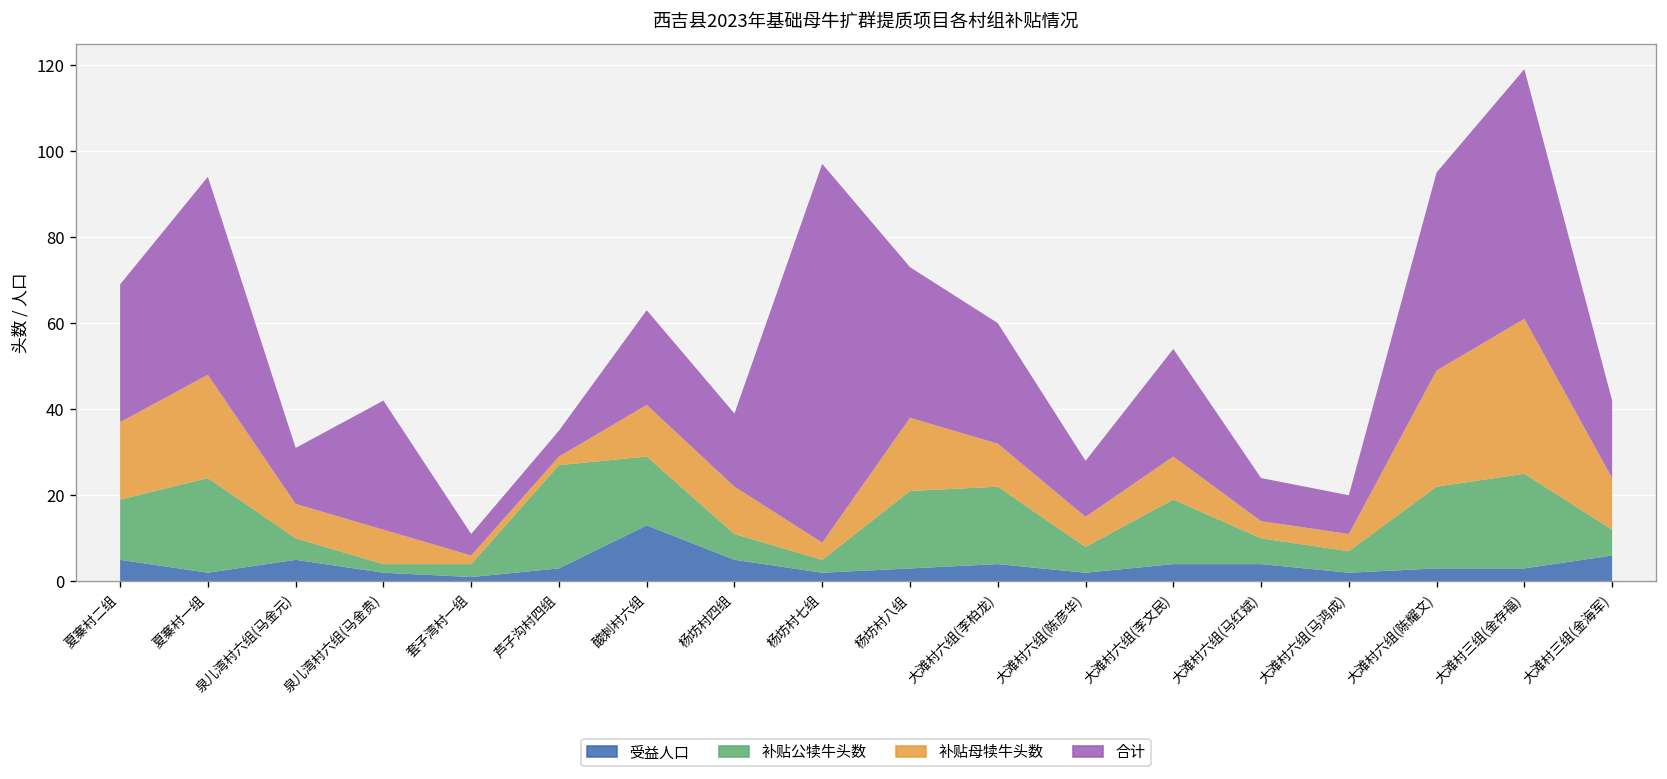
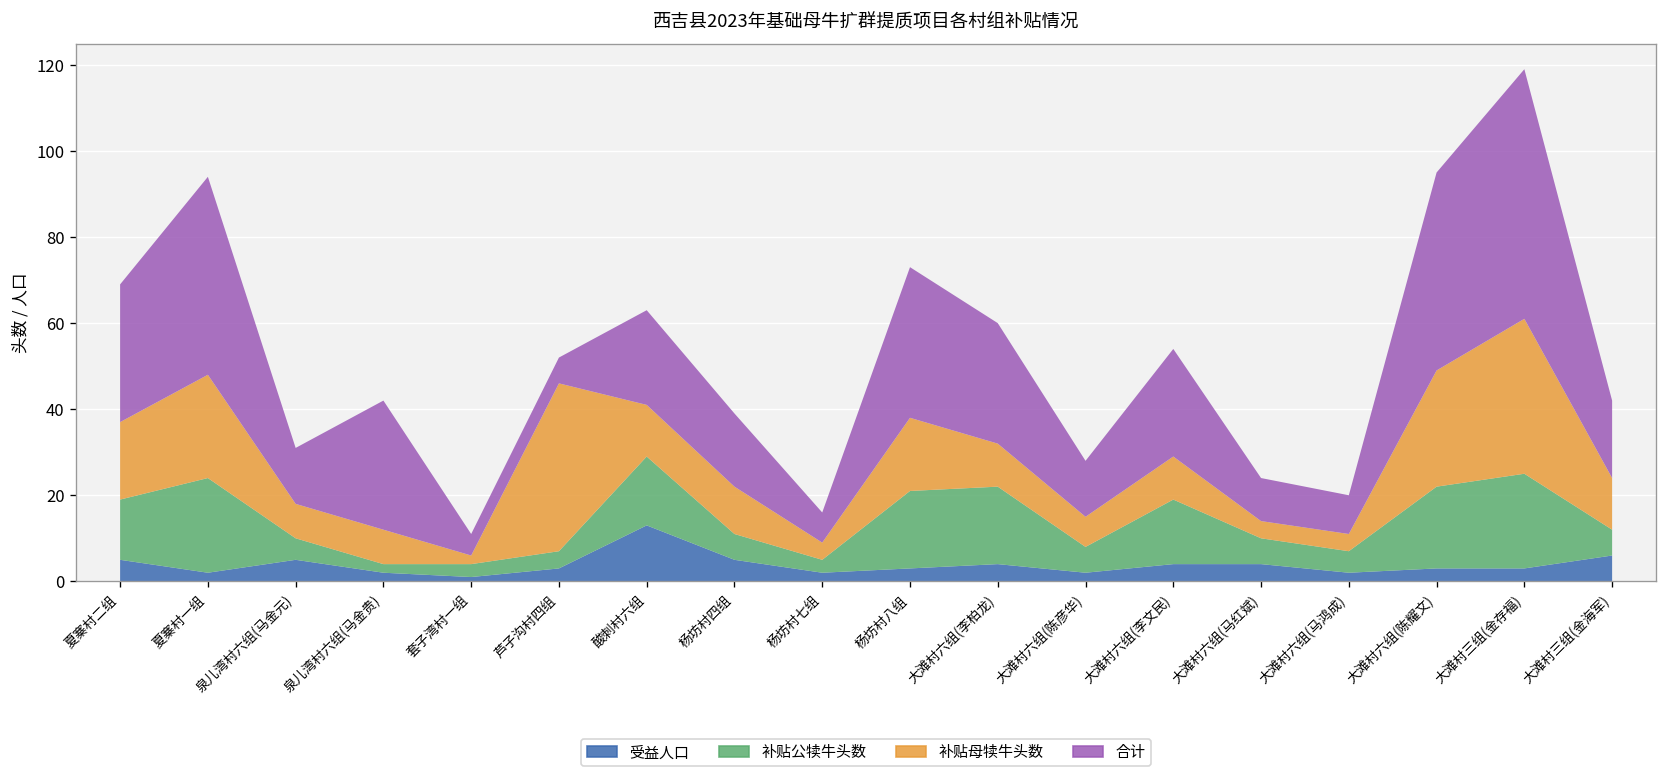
  {
    "受益人口": {
      "夏寨村二组": 5,
      "夏寨村一组": 2,
      "泉儿湾村六组(马金元)": 5,
      "泉儿湾村六组(马金贵)": 2,
      "套子湾村一组": 1,
      "芦子沟村四组": 3,
      "酸刺村六组": 13,
      "杨坊村四组": 5,
      "杨坊村七组": 2,
      "杨坊村八组": 3,
      "大滩村六组(李柏龙)": 4,
      "大滩村六组(陈彦华)": 2,
      "大滩村六组(李文民)": 4,
      "大滩村六组(马红斌)": 4,
      "大滩村六组(马鸿成)": 2,
      "大滩村六组(陈耀文)": 3,
      "大滩村三组(金存福)": 3,
      "大滩村三组(金海军)": 6
    },
    "补贴公犊牛头数": {
      "夏寨村二组": 14,
      "夏寨村一组": 22,
      "泉儿湾村六组(马金元)": 5,
      "泉儿湾村六组(马金贵)": 2,
      "套子湾村一组": 3,
-     "芦子沟村四组": 24,
+     "芦子沟村四组": 4,
      "酸刺村六组": 16,
      "杨坊村四组": 6,
      "杨坊村七组": 3,
      "杨坊村八组": 18,
      "大滩村六组(李柏龙)": 18,
      "大滩村六组(陈彦华)": 6,
      "大滩村六组(李文民)": 15,
      "大滩村六组(马红斌)": 6,
      "大滩村六组(马鸿成)": 5,
      "大滩村六组(陈耀文)": 19,
      "大滩村三组(金存福)": 22,
      "大滩村三组(金海军)": 6
    },
    "补贴母犊牛头数": {
      "夏寨村二组": 18,
      "夏寨村一组": 24,
      "泉儿湾村六组(马金元)": 8,
      "泉儿湾村六组(马金贵)": 8,
      "套子湾村一组": 2,
-     "芦子沟村四组": 2,
+     "芦子沟村四组": 39,
      "酸刺村六组": 12,
      "杨坊村四组": 11,
      "杨坊村七组": 4,
      "杨坊村八组": 17,
      "大滩村六组(李柏龙)": 10,
      "大滩村六组(陈彦华)": 7,
      "大滩村六组(李文民)": 10,
      "大滩村六组(马红斌)": 4,
      "大滩村六组(马鸿成)": 4,
      "大滩村六组(陈耀文)": 27,
      "大滩村三组(金存福)": 36,
      "大滩村三组(金海军)": 12
    },
    "合计": {
      "夏寨村二组": 32,
      "夏寨村一组": 46,
      "泉儿湾村六组(马金元)": 13,
      "泉儿湾村六组(马金贵)": 30,
      "套子湾村一组": 5,
      "芦子沟村四组": 6,
      "酸刺村六组": 22,
      "杨坊村四组": 17,
-     "杨坊村七组": 88,
+     "杨坊村七组": 7,
      "杨坊村八组": 35,
      "大滩村六组(李柏龙)": 28,
      "大滩村六组(陈彦华)": 13,
      "大滩村六组(李文民)": 25,
      "大滩村六组(马红斌)": 10,
      "大滩村六组(马鸿成)": 9,
      "大滩村六组(陈耀文)": 46,
      "大滩村三组(金存福)": 58,
      "大滩村三组(金海军)": 18
    }
  }
